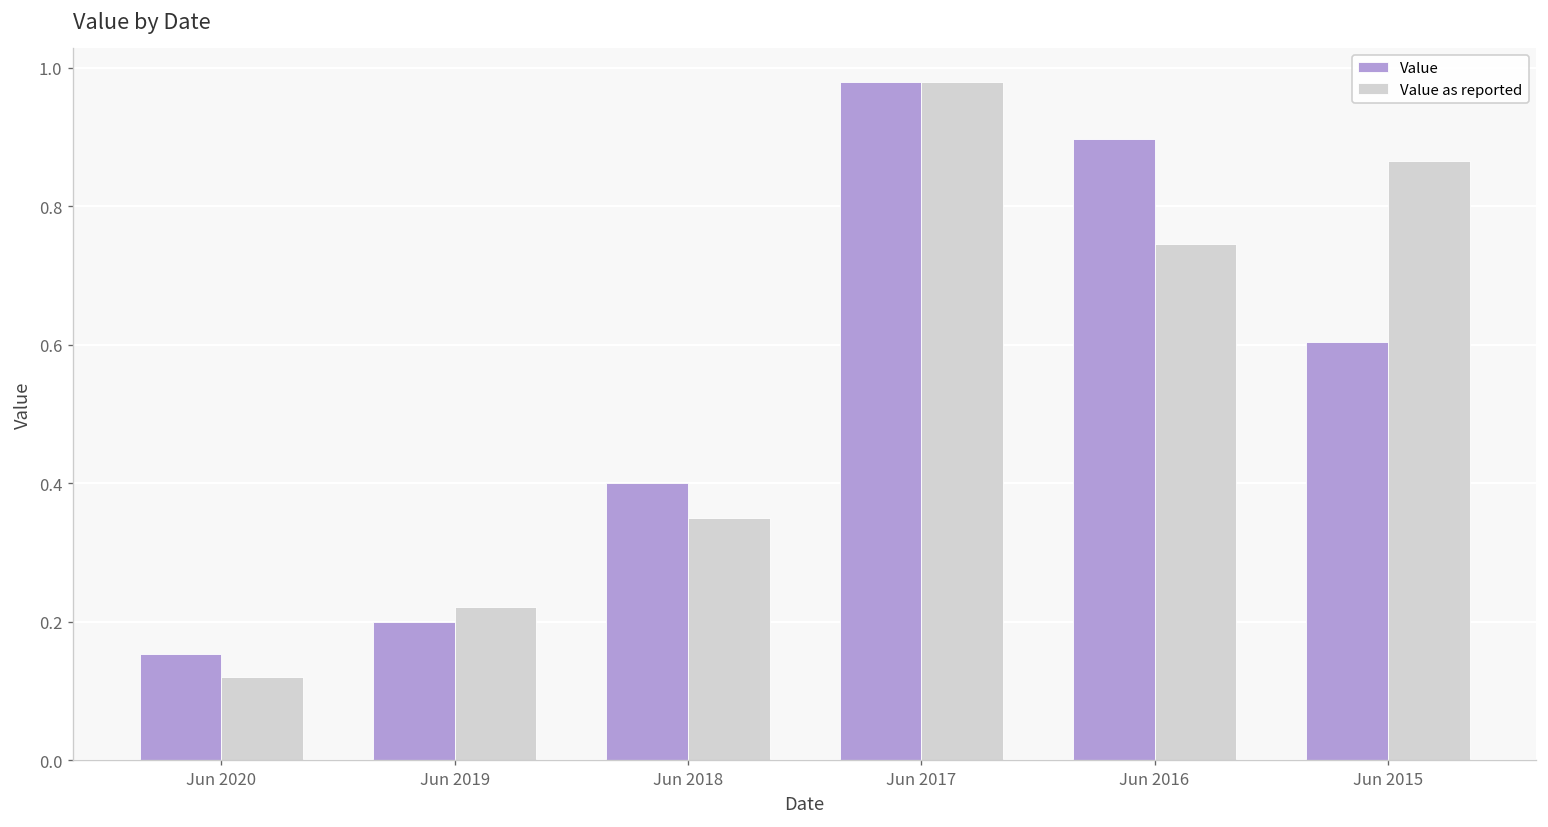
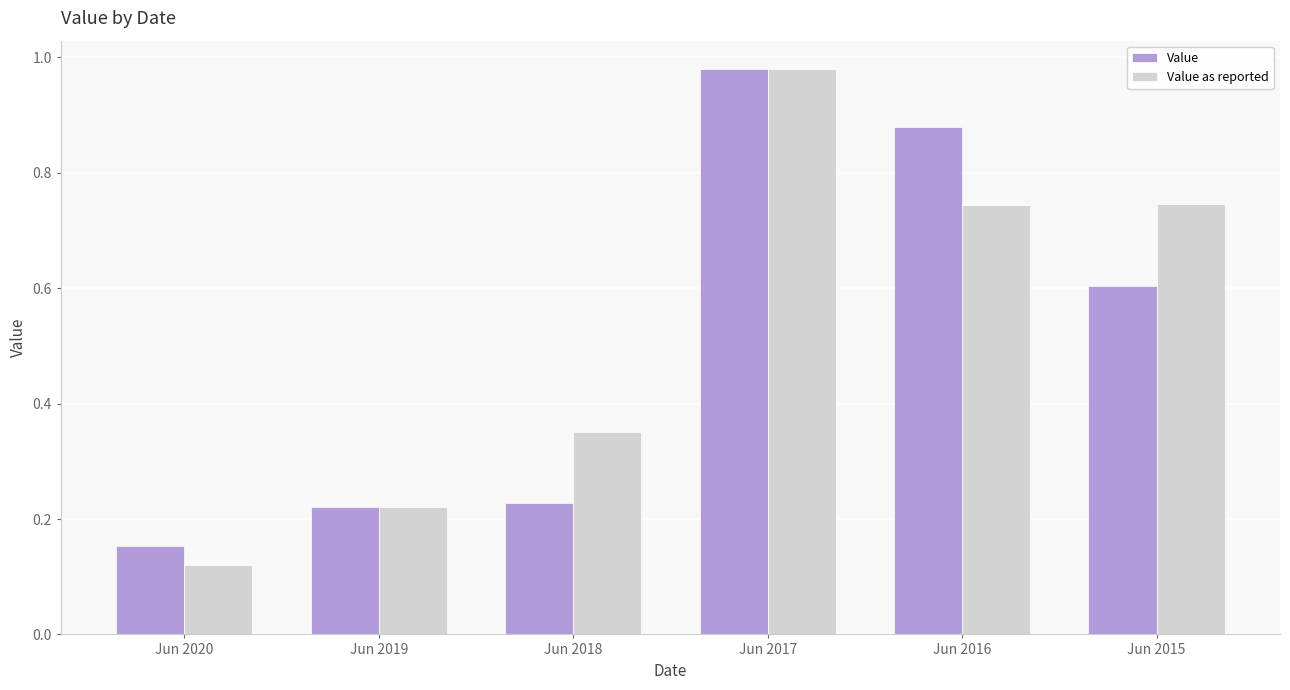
  {
    "Value": {
      "Jun 2020": 0.15,
-     "Jun 2019": 0.20,
-     "Jun 2018": 0.40,
+     "Jun 2019": 0.22,
+     "Jun 2018": 0.23,
      "Jun 2017": 0.98,
-     "Jun 2016": 0.90,
+     "Jun 2016": 0.88,
      "Jun 2015": 0.60
    },
    "Value as reported": {
      "Jun 2020": 0.12,
      "Jun 2019": 0.22,
      "Jun 2018": 0.35,
      "Jun 2017": 0.98,
      "Jun 2016": 0.75,
-     "Jun 2015": 0.87
+     "Jun 2015": 0.75
    }
  }
